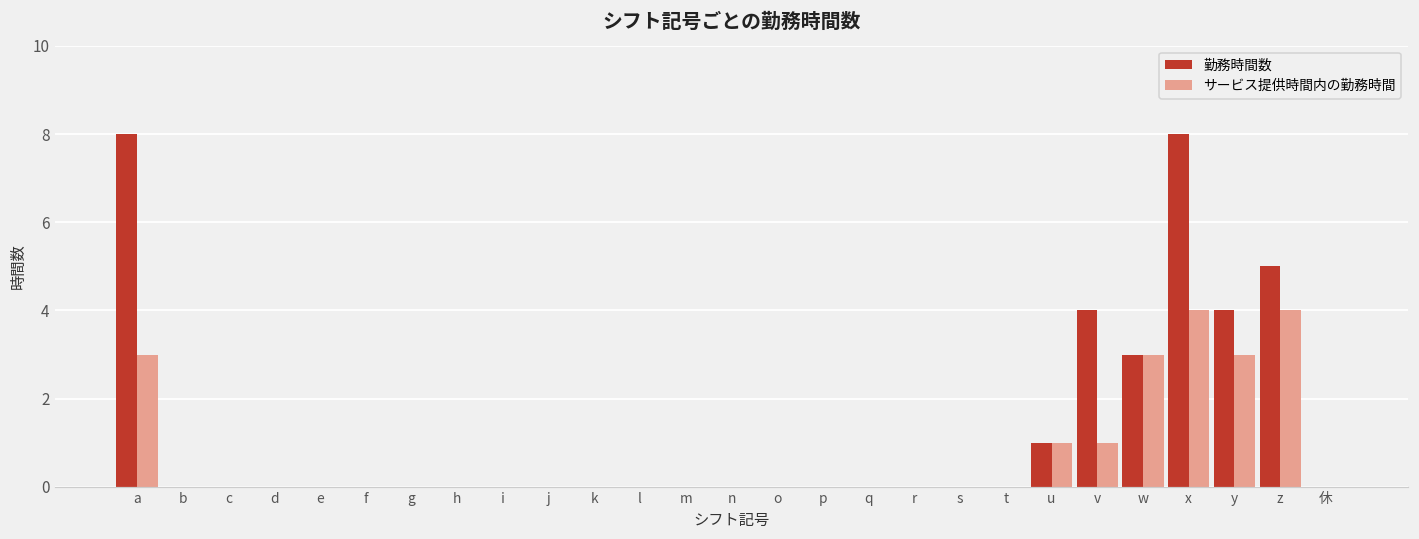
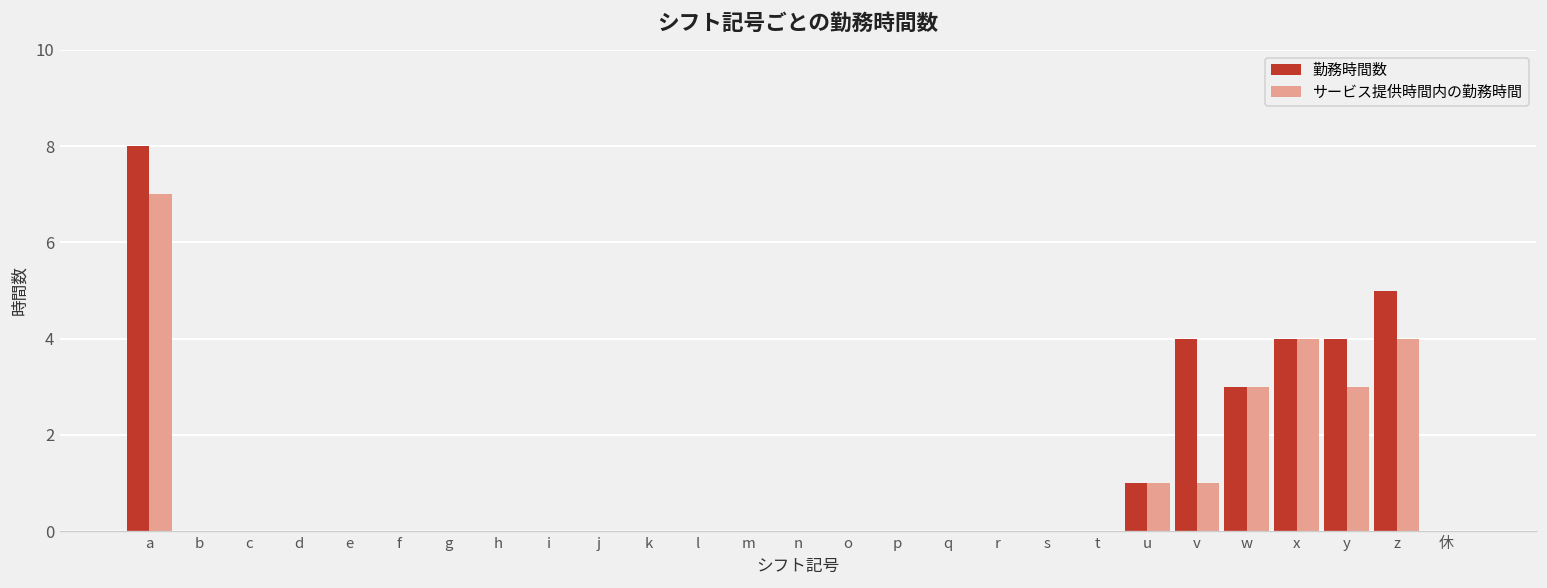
  {
    "勤務時間数": {
      "a": 8,
      "b": 0,
      "c": 0,
      "d": 0,
      "e": 0,
      "f": 0,
      "g": 0,
      "h": 0,
      "i": 0,
      "j": 0,
      "k": 0,
      "l": 0,
      "m": 0,
      "n": 0,
      "o": 0,
      "p": 0,
      "q": 0,
      "r": 0,
      "s": 0,
      "t": 0,
      "u": 1,
      "v": 4,
      "w": 3,
-     "x": 8,
+     "x": 4,
      "y": 4,
      "z": 5,
      "休": 0
    },
    "サービス提供時間内の勤務時間": {
-     "a": 3,
+     "a": 7,
      "b": 0,
      "c": 0,
      "d": 0,
      "e": 0,
      "f": 0,
      "g": 0,
      "h": 0,
      "i": 0,
      "j": 0,
      "k": 0,
      "l": 0,
      "m": 0,
      "n": 0,
      "o": 0,
      "p": 0,
      "q": 0,
      "r": 0,
      "s": 0,
      "t": 0,
      "u": 1,
      "v": 1,
      "w": 3,
      "x": 4,
      "y": 3,
      "z": 4,
      "休": 0
    }
  }
